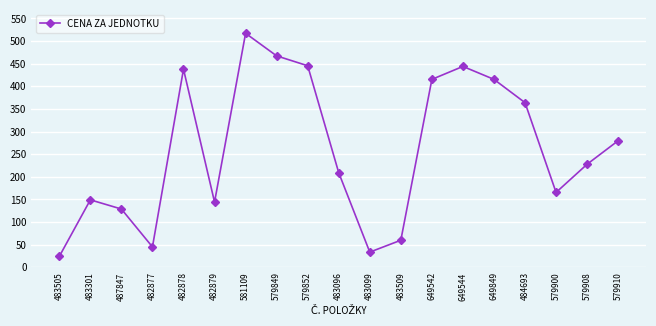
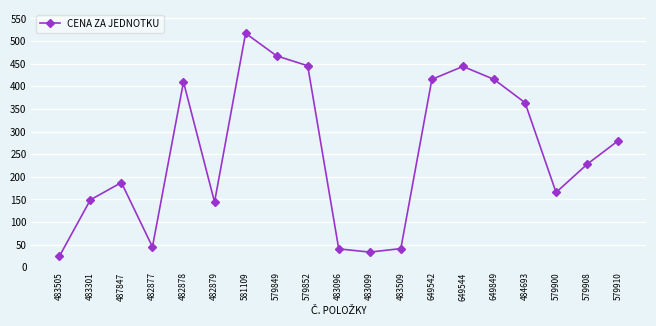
  {
    "483505": 20,
    "483301": 150,
-   "487847": 130,
+   "487847": 190,
    "482877": 50,
-   "482878": 440,
+   "482878": 410,
    "482879": 140,
    "581109": 520,
    "579849": 470,
    "579852": 450,
-   "483096": 210,
+   "483096": 40,
    "483099": 30,
-   "483509": 60,
+   "483509": 40,
    "649542": 420,
    "649544": 440,
    "649849": 420,
    "484693": 360,
    "579900": 170,
    "579908": 230,
    "579910": 280
  }
